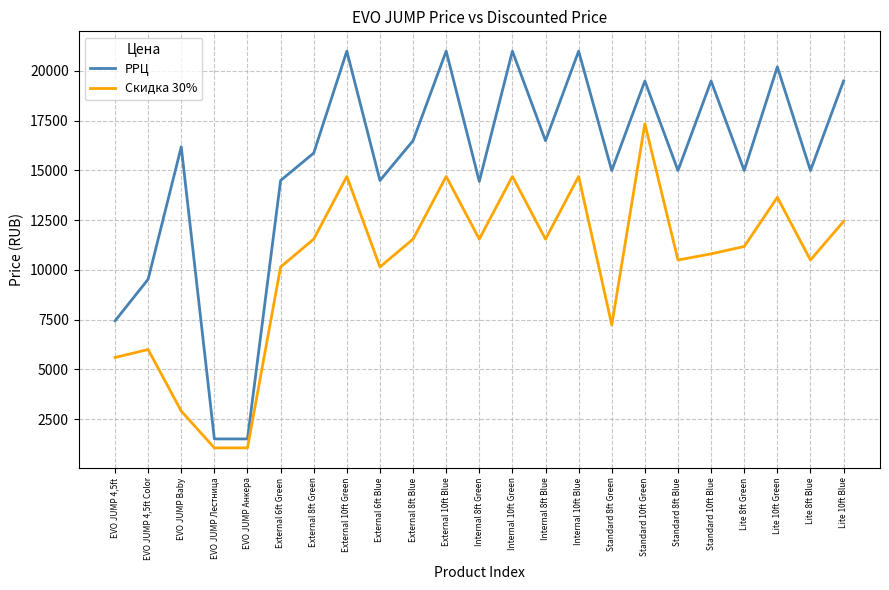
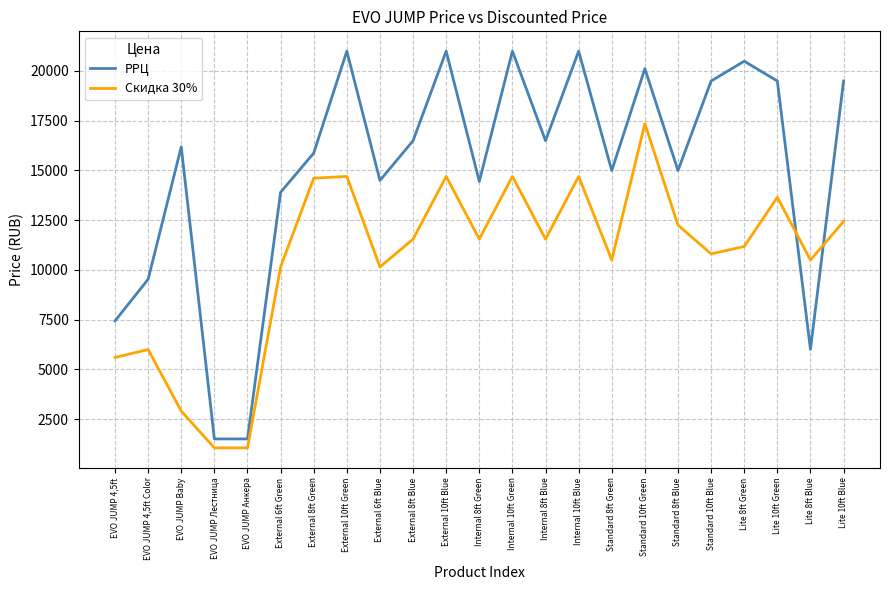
  {
    "РРЦ": {
      "EVO JUMP 4,5ft": 7400,
      "EVO JUMP 4,5ft Color": 9500,
      "EVO JUMP Baby": 16200,
      "EVO JUMP Лестница": 1500,
      "EVO JUMP Анкера": 1500,
-     "External 6ft Green": 14500,
+     "External 6ft Green": 13900,
      "External 8ft Green": 15900,
      "External 10ft Green": 21000,
      "External 6ft Blue": 14500,
      "External 8ft Blue": 16500,
      "External 10ft Blue": 21000,
      "Internal 8ft Green": 14400,
      "Internal 10ft Green": 21000,
      "Internal 8ft Blue": 16500,
      "Internal 10ft Blue": 21000,
      "Standard 8ft Green": 15000,
-     "Standard 10ft Green": 19500,
+     "Standard 10ft Green": 20100,
      "Standard 8ft Blue": 15000,
      "Standard 10ft Blue": 19500,
-     "Lite 8ft Green": 15000,
-     "Lite 10ft Green": 20200,
-     "Lite 8ft Blue": 15000,
+     "Lite 8ft Green": 20500,
+     "Lite 10ft Green": 19500,
+     "Lite 8ft Blue": 6000,
      "Lite 10ft Blue": 19500
    },
    "Скидка 30%": {
      "EVO JUMP 4,5ft": 5600,
      "EVO JUMP 4,5ft Color": 6000,
      "EVO JUMP Baby": 2900,
      "EVO JUMP Лестница": 1100,
      "EVO JUMP Анкера": 1100,
      "External 6ft Green": 10100,
-     "External 8ft Green": 11500,
+     "External 8ft Green": 14600,
      "External 10ft Green": 14700,
      "External 6ft Blue": 10100,
      "External 8ft Blue": 11500,
      "External 10ft Blue": 14700,
      "Internal 8ft Green": 11500,
      "Internal 10ft Green": 14700,
      "Internal 8ft Blue": 11500,
      "Internal 10ft Blue": 14700,
-     "Standard 8ft Green": 7200,
+     "Standard 8ft Green": 10500,
      "Standard 10ft Green": 17300,
-     "Standard 8ft Blue": 10500,
+     "Standard 8ft Blue": 12200,
      "Standard 10ft Blue": 10800,
      "Lite 8ft Green": 11200,
      "Lite 10ft Green": 13600,
      "Lite 8ft Blue": 10500,
      "Lite 10ft Blue": 12400
    }
  }
